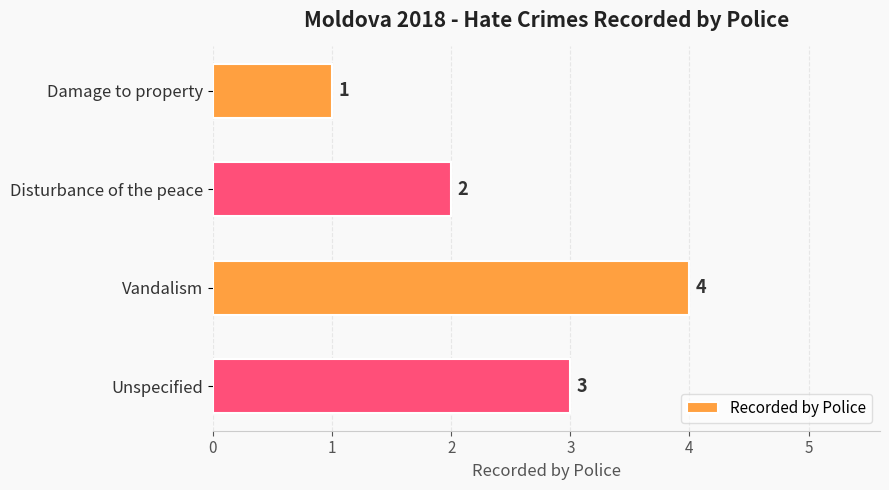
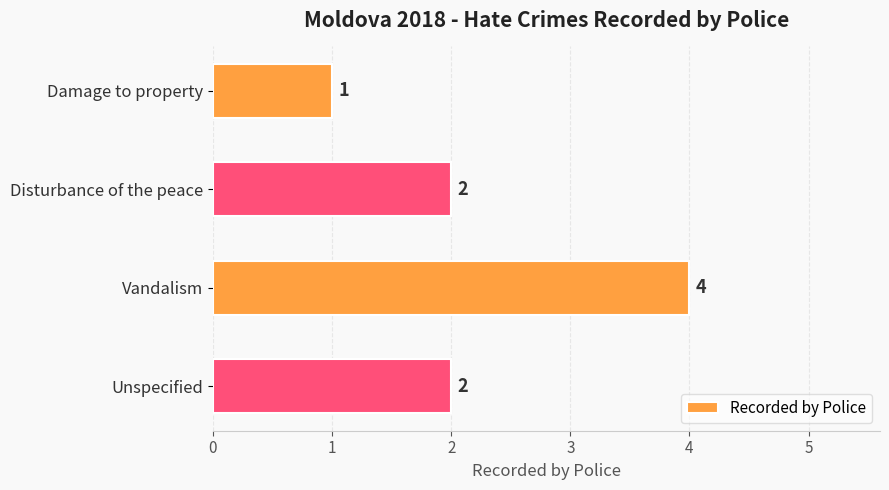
  {
    "Damage to property": 1,
    "Disturbance of the peace": 2,
    "Vandalism": 4,
-   "Unspecified": 3
+   "Unspecified": 2
  }
